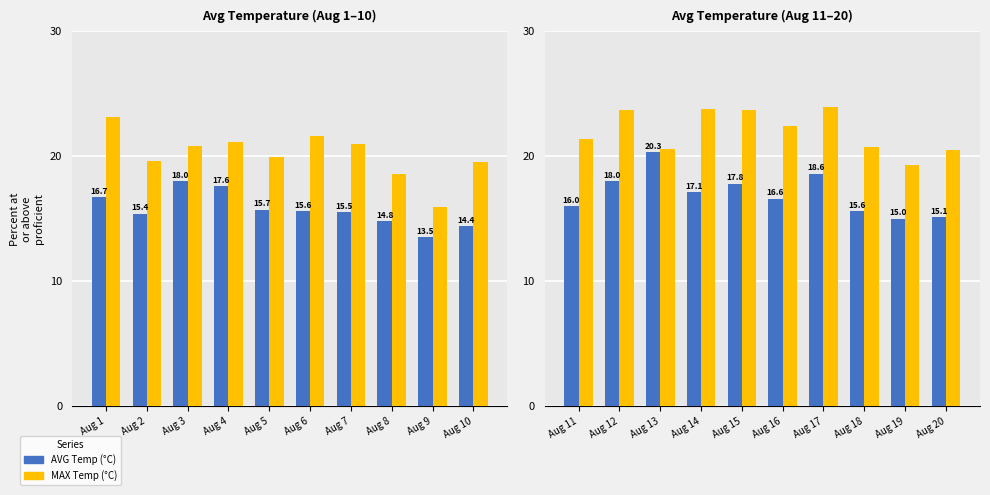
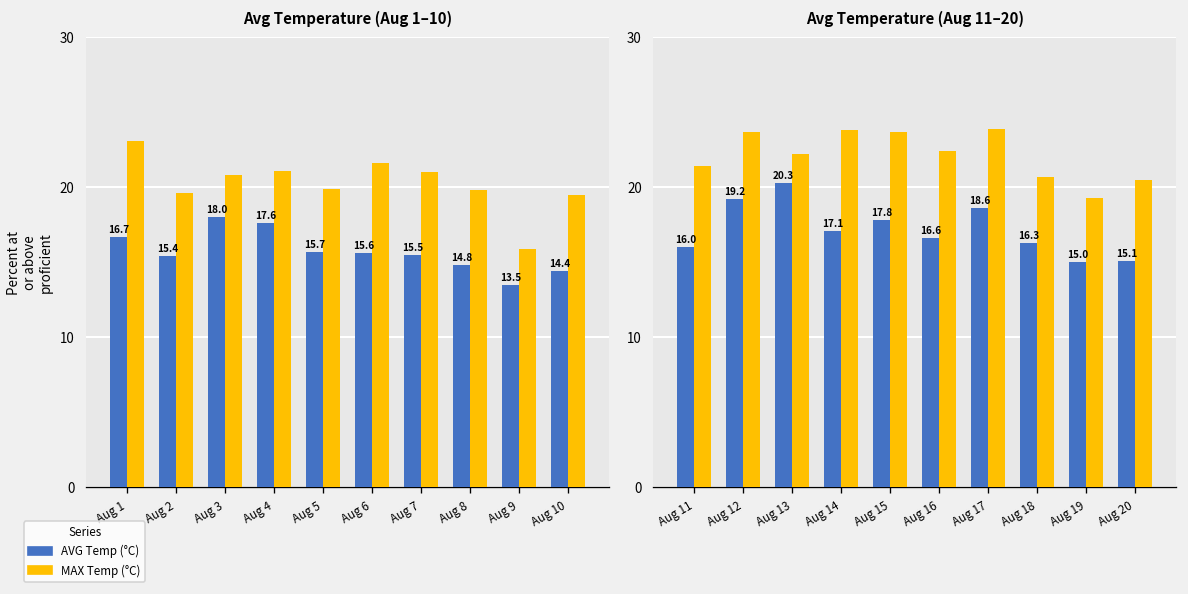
  {
    "Avg Temperature (Aug 1–10)": {
      "AVG Temp (°C)": {
        "Aug 1": 16.7,
        "Aug 2": 15.4,
        "Aug 3": 18.0,
        "Aug 4": 17.6,
        "Aug 5": 15.7,
        "Aug 6": 15.6,
        "Aug 7": 15.5,
        "Aug 8": 14.8,
        "Aug 9": 13.5,
        "Aug 10": 14.4
      },
      "MAX Temp (°C)": {
        "Aug 1": 23.1,
        "Aug 2": 19.6,
        "Aug 3": 20.8,
        "Aug 4": 21.1,
        "Aug 5": 19.9,
        "Aug 6": 21.6,
        "Aug 7": 21.0,
-       "Aug 8": 18.6,
+       "Aug 8": 19.8,
        "Aug 9": 15.9,
        "Aug 10": 19.5
      }
    },
    "Avg Temperature (Aug 11–20)": {
      "AVG Temp (°C)": {
        "Aug 11": 16.0,
-       "Aug 12": 18.0,
+       "Aug 12": 19.2,
        "Aug 13": 20.3,
        "Aug 14": 17.1,
        "Aug 15": 17.8,
        "Aug 16": 16.6,
        "Aug 17": 18.6,
-       "Aug 18": 15.6,
+       "Aug 18": 16.3,
        "Aug 19": 15.0,
        "Aug 20": 15.1
      },
      "MAX Temp (°C)": {
        "Aug 11": 21.4,
        "Aug 12": 23.7,
-       "Aug 13": 20.6,
+       "Aug 13": 22.2,
        "Aug 14": 23.8,
        "Aug 15": 23.7,
        "Aug 16": 22.4,
        "Aug 17": 23.9,
        "Aug 18": 20.7,
        "Aug 19": 19.3,
        "Aug 20": 20.5
      }
    }
  }
